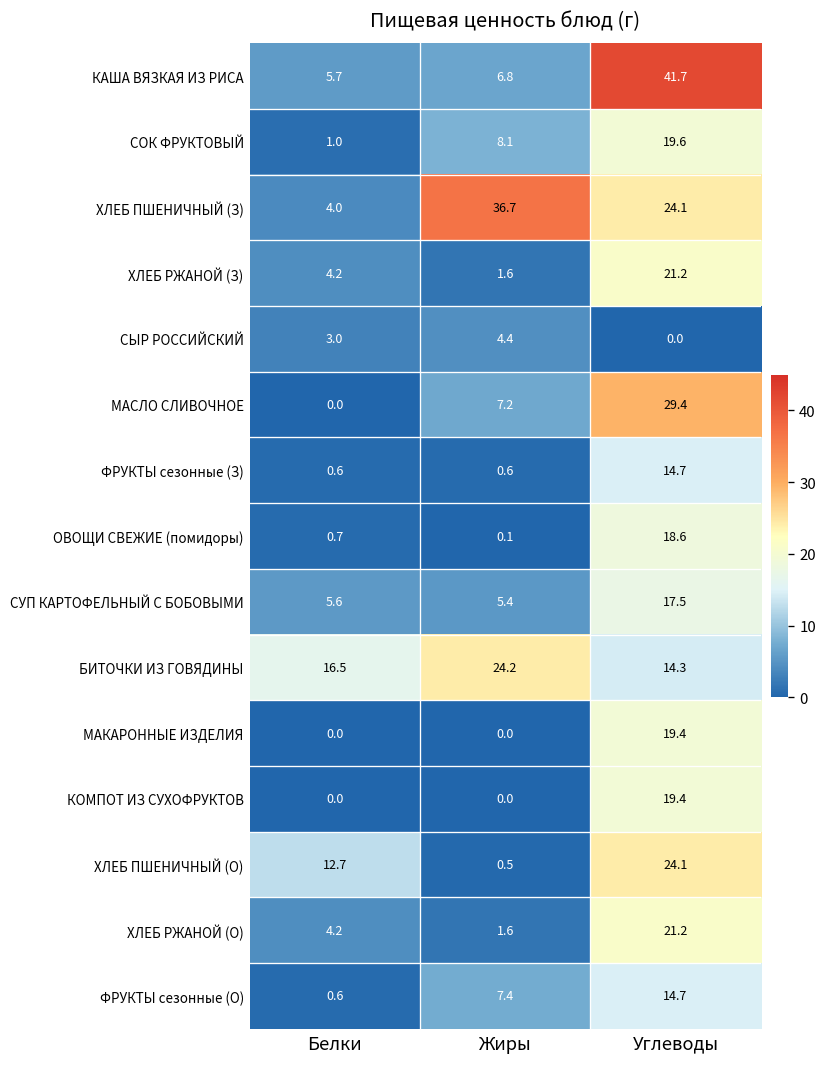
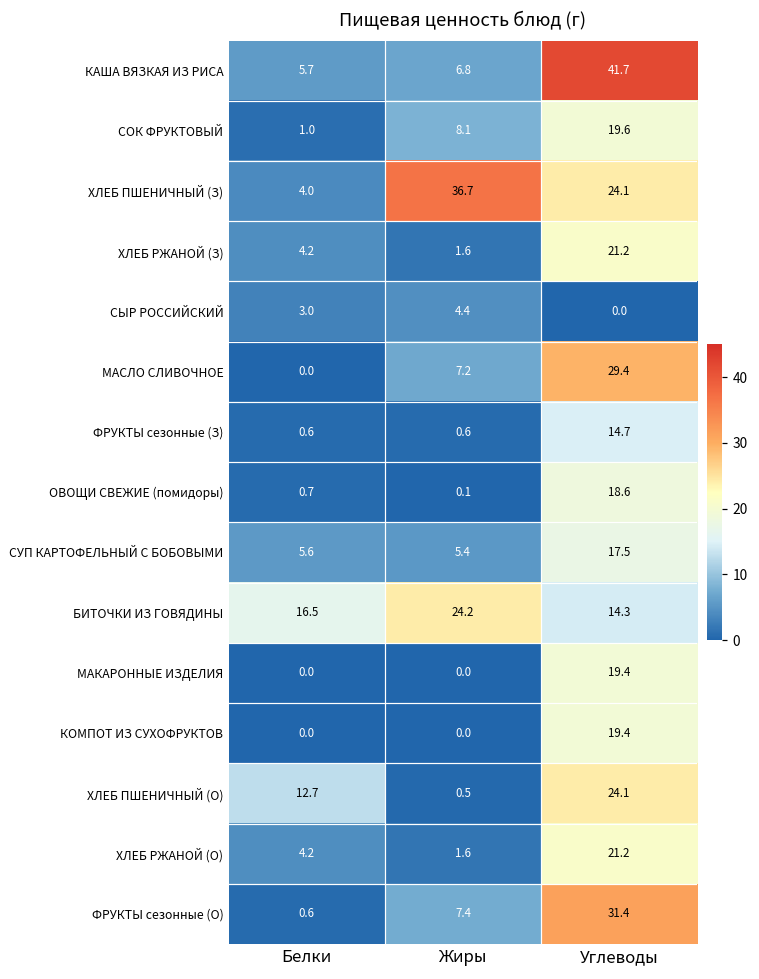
  {
    "КАША ВЯЗКАЯ ИЗ РИСА": {
      "Белки": 5.7,
      "Жиры": 6.8,
      "Углеводы": 41.7
    },
    "СОК ФРУКТОВЫЙ": {
      "Белки": 1.0,
      "Жиры": 8.1,
      "Углеводы": 19.6
    },
    "ХЛЕБ ПШЕНИЧНЫЙ (З)": {
      "Белки": 4.0,
      "Жиры": 36.7,
      "Углеводы": 24.1
    },
    "ХЛЕБ РЖАНОЙ (З)": {
      "Белки": 4.2,
      "Жиры": 1.6,
      "Углеводы": 21.2
    },
    "СЫР РОССИЙСКИЙ": {
      "Белки": 3.0,
      "Жиры": 4.4,
      "Углеводы": 0.0
    },
    "МАСЛО СЛИВОЧНОЕ": {
      "Белки": 0.0,
      "Жиры": 7.2,
      "Углеводы": 29.4
    },
    "ФРУКТЫ сезонные (З)": {
      "Белки": 0.6,
      "Жиры": 0.6,
      "Углеводы": 14.7
    },
    "ОВОЩИ СВЕЖИЕ (помидоры)": {
      "Белки": 0.7,
      "Жиры": 0.1,
      "Углеводы": 18.6
    },
    "СУП КАРТОФЕЛЬНЫЙ С БОБОВЫМИ": {
      "Белки": 5.6,
      "Жиры": 5.4,
      "Углеводы": 17.5
    },
    "БИТОЧКИ ИЗ ГОВЯДИНЫ": {
      "Белки": 16.5,
      "Жиры": 24.2,
      "Углеводы": 14.3
    },
    "МАКАРОННЫЕ ИЗДЕЛИЯ": {
      "Белки": 0.0,
      "Жиры": 0.0,
      "Углеводы": 19.4
    },
    "КОМПОТ ИЗ СУХОФРУКТОВ": {
      "Белки": 0.0,
      "Жиры": 0.0,
      "Углеводы": 19.4
    },
    "ХЛЕБ ПШЕНИЧНЫЙ (О)": {
      "Белки": 12.7,
      "Жиры": 0.5,
      "Углеводы": 24.1
    },
    "ХЛЕБ РЖАНОЙ (О)": {
      "Белки": 4.2,
      "Жиры": 1.6,
      "Углеводы": 21.2
    },
    "ФРУКТЫ сезонные (О)": {
      "Белки": 0.6,
      "Жиры": 7.4,
-     "Углеводы": 14.7
+     "Углеводы": 31.4
    }
  }
